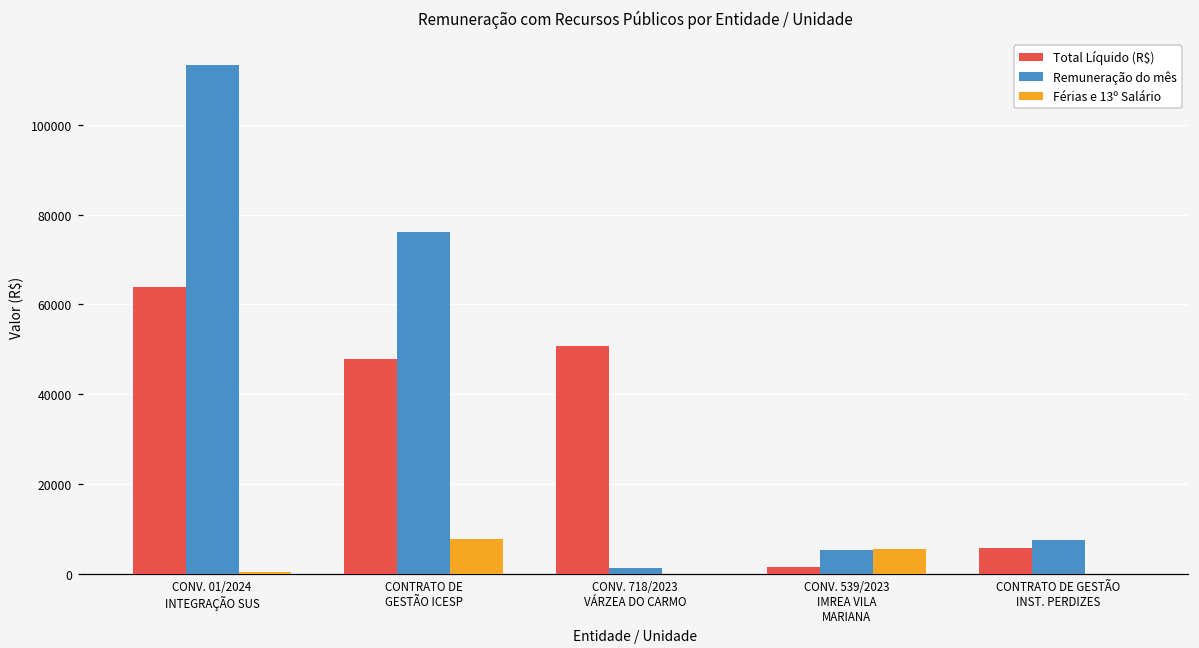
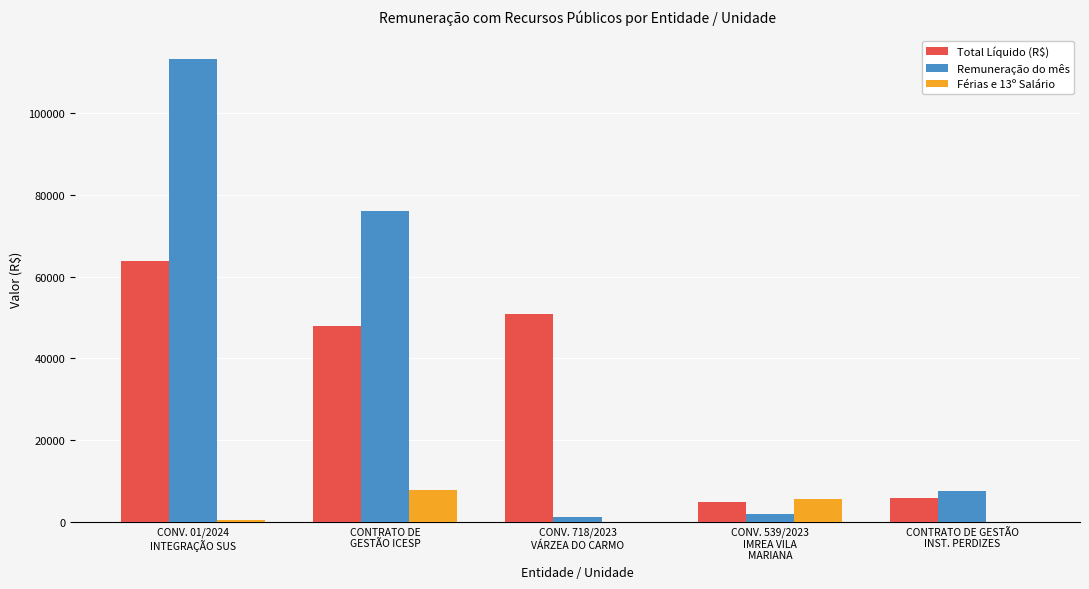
  {
    "Total Líquido (R$)": {
      "CONV. 01/2024 INTEGRAÇÃO SUS": 64000,
      "CONTRATO DE GESTÃO ICESP": 48000,
      "CONV. 718/2023 VÁRZEA DO CARMO": 51000,
-     "CONV. 539/2023 IMREA VILA MARIANA": 2000,
+     "CONV. 539/2023 IMREA VILA MARIANA": 5000,
      "CONTRATO DE GESTÃO INST. PERDIZES": 6000
    },
    "Remuneração do mês": {
      "CONV. 01/2024 INTEGRAÇÃO SUS": 113000,
      "CONTRATO DE GESTÃO ICESP": 76000,
      "CONV. 718/2023 VÁRZEA DO CARMO": 1000,
-     "CONV. 539/2023 IMREA VILA MARIANA": 5000,
+     "CONV. 539/2023 IMREA VILA MARIANA": 2000,
      "CONTRATO DE GESTÃO INST. PERDIZES": 8000
    },
    "Férias e 13º Salário": {
      "CONTRATO DE GESTÃO ICESP": 8000,
      "CONV. 718/2023 VÁRZEA DO CARMO": 0,
      "CONV. 539/2023 IMREA VILA MARIANA": 6000,
      "CONTRATO DE GESTÃO INST. PERDIZES": 0
    }
  }
